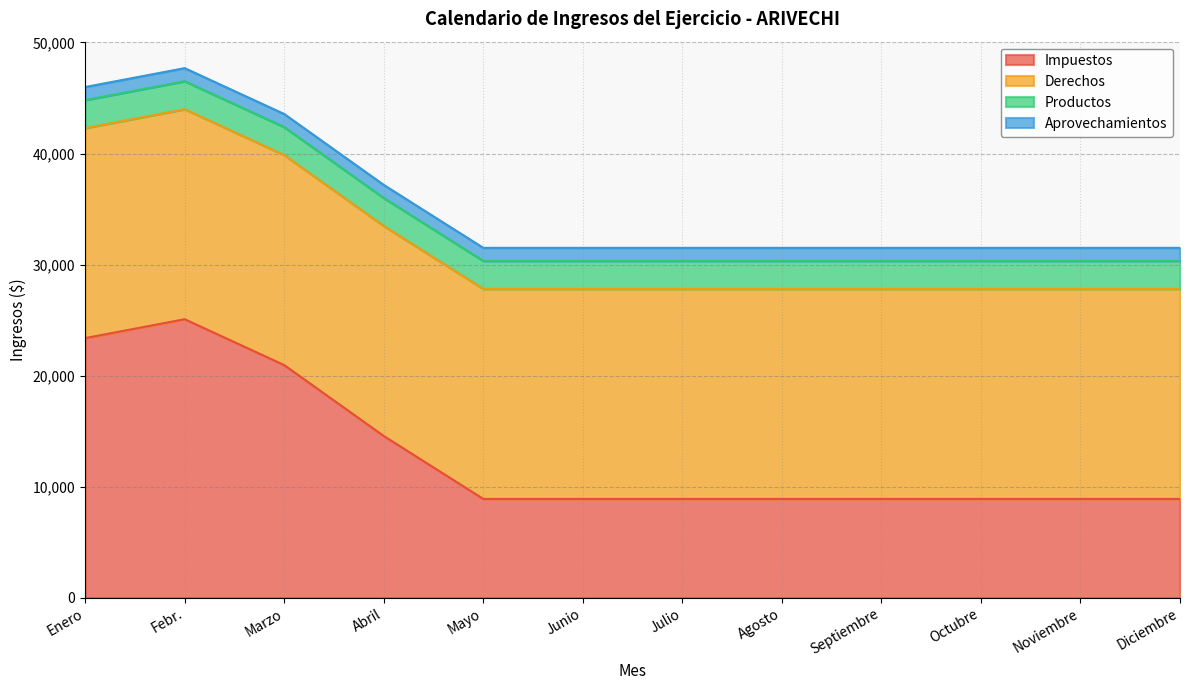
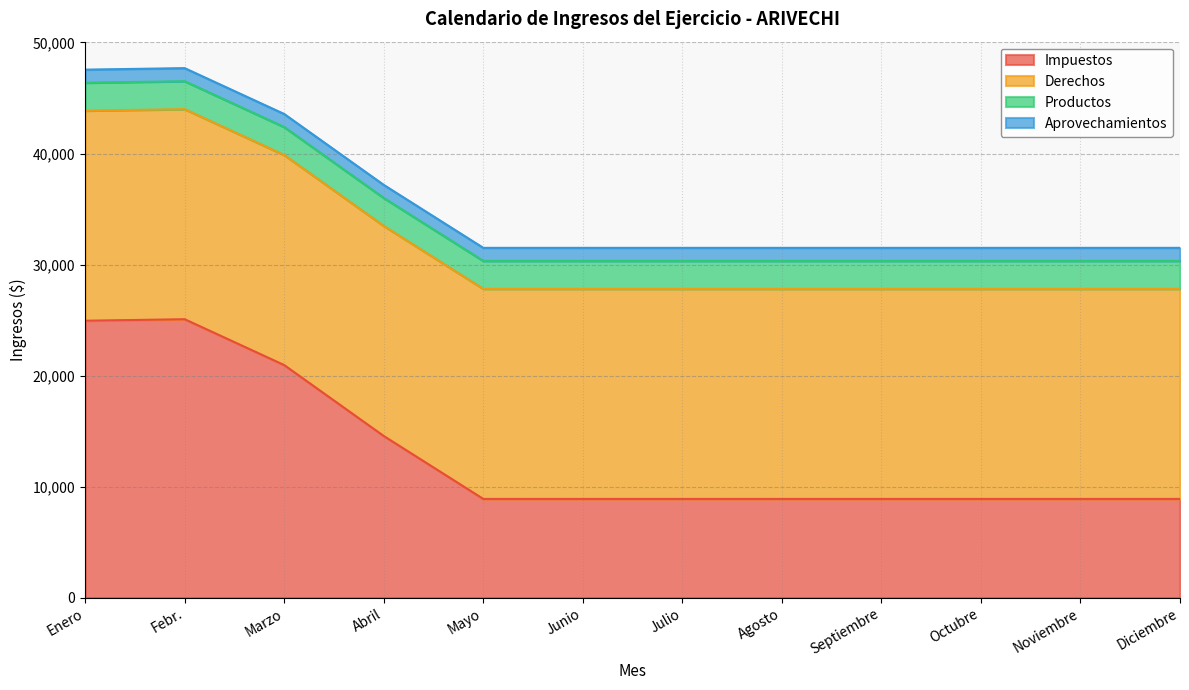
  {
    "Impuestos": {
-     "Enero": "23,400",
+     "Enero": "24,900",
      "Febr.": "25,100",
      "Marzo": "20,900",
      "Abril": "14,600",
      "Mayo": "8,900",
      "Junio": "8,900",
      "Julio": "8,900",
      "Agosto": "8,900",
      "Septiembre": "8,900",
      "Octubre": "8,900",
      "Noviembre": "8,900",
      "Diciembre": "8,900"
    },
    "Derechos": {
      "Enero": "18,900",
      "Febr.": "18,900",
      "Marzo": "18,900",
      "Abril": "18,900",
      "Mayo": "18,900",
      "Junio": "18,900",
      "Julio": "18,900",
      "Agosto": "18,900",
      "Septiembre": "18,900",
      "Octubre": "18,900",
      "Noviembre": "18,900",
      "Diciembre": "18,900"
    },
    "Productos": {
      "Enero": "2,500",
      "Febr.": "2,500",
      "Marzo": "2,500",
      "Abril": "2,500",
      "Mayo": "2,500",
      "Junio": "2,500",
      "Julio": "2,500",
      "Agosto": "2,500",
      "Septiembre": "2,500",
      "Octubre": "2,500",
      "Noviembre": "2,500",
      "Diciembre": "2,500"
    },
    "Aprovechamientos": {
      "Enero": "1,200",
      "Febr.": "1,200",
      "Marzo": "1,200",
      "Abril": "1,200",
      "Mayo": "1,200",
      "Junio": "1,200",
      "Julio": "1,200",
      "Agosto": "1,200",
      "Septiembre": "1,200",
      "Octubre": "1,200",
      "Noviembre": "1,200",
      "Diciembre": "1,200"
    }
  }
